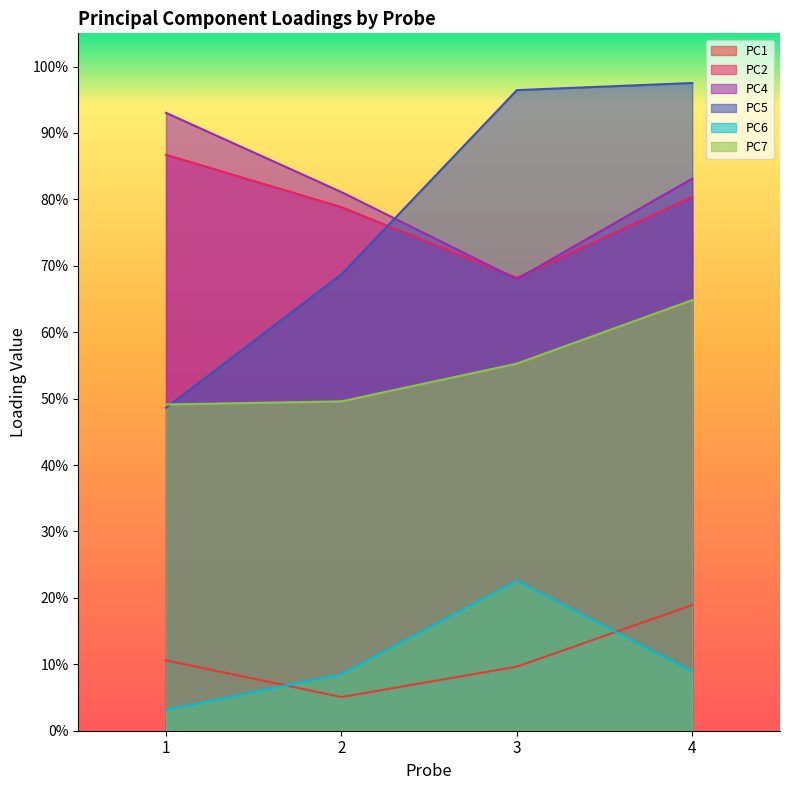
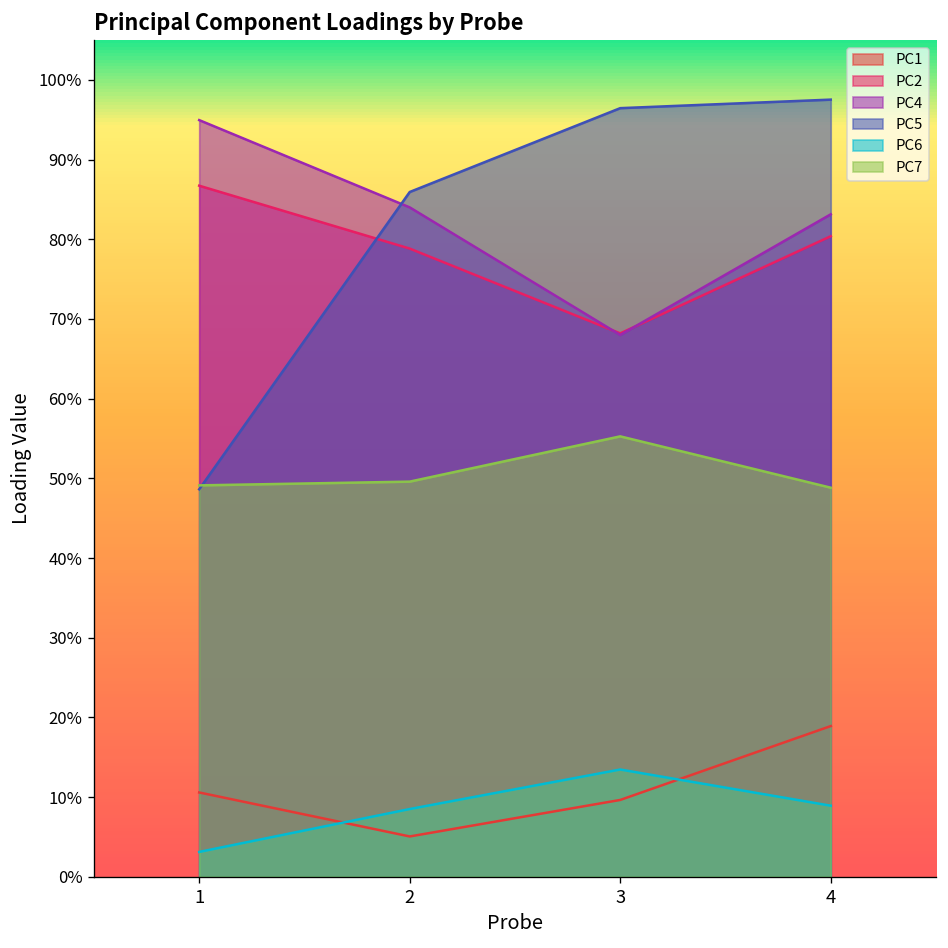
  {
    "PC4": {
-     "1": "93%",
-     "2": "81%",
+     "1": "95%",
+     "2": "84%",
      "4": "83%"
    },
    "PC5": {
      "1": "49%",
-     "2": "69%",
+     "2": "86%",
      "3": "96%",
      "4": "98%"
    },
    "PC6": {
      "1": "3%",
      "2": "9%",
-     "3": "23%",
+     "3": "13%",
      "4": "9%"
    },
    "PC7": {
      "1": "49%",
      "2": "50%",
      "3": "55%",
-     "4": "65%"
+     "4": "49%"
    }
  }
